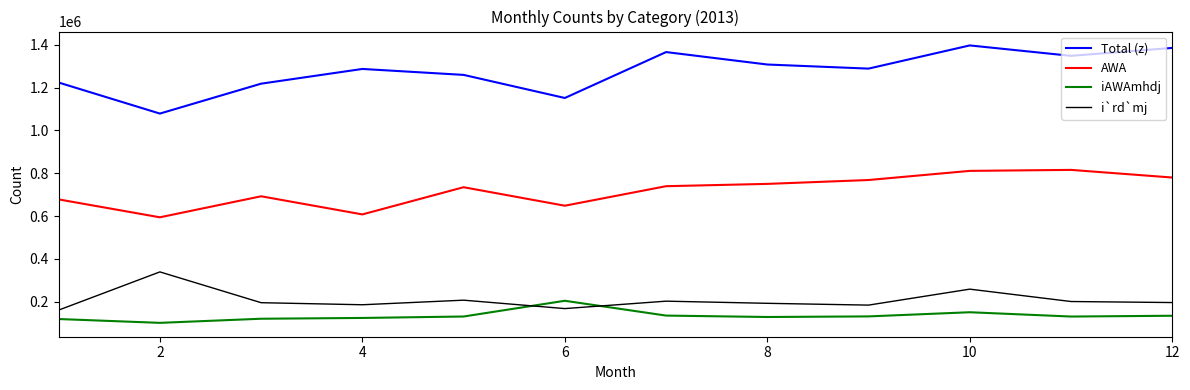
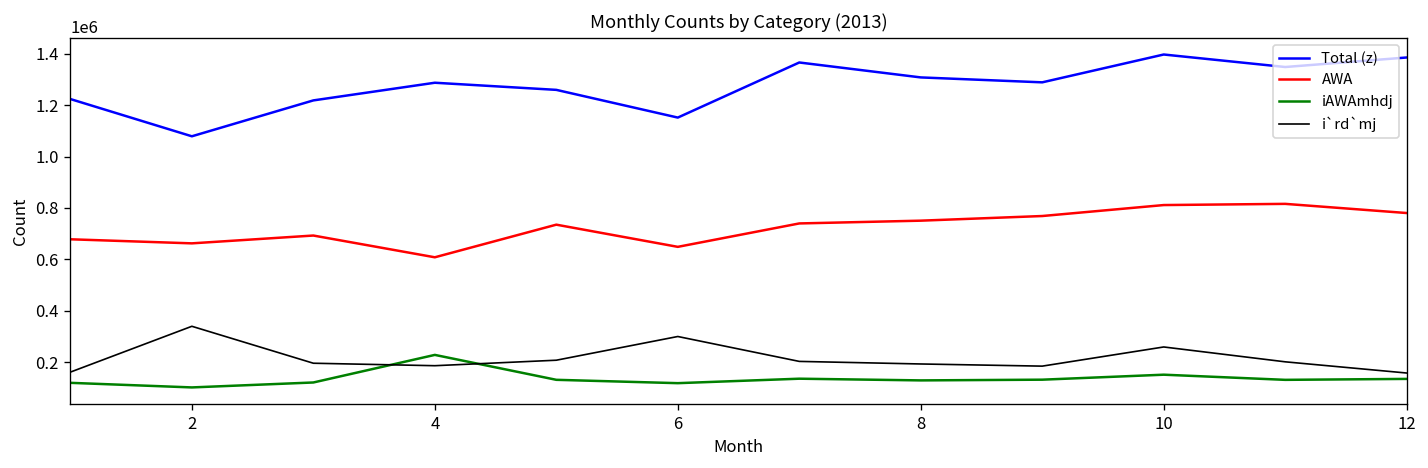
  {
    "Total (z)": {
      "2": 1080000,
      "4": 1290000,
      "6": 1150000,
      "8": 1310000,
      "10": 1400000,
      "12": 1390000
    },
    "AWA": {
-     "2": 590000,
+     "2": 660000,
      "4": 610000,
      "6": 650000,
      "8": 750000,
      "10": 810000,
      "12": 780000
    },
    "iAWAmhdj": {
      "2": 100000,
-     "4": 120000,
-     "6": 200000,
+     "4": 230000,
+     "6": 120000,
      "8": 130000,
      "10": 150000,
      "12": 130000
    },
    "i`rd`mj": {
      "2": 340000,
      "4": 190000,
-     "6": 170000,
+     "6": 300000,
      "8": 190000,
      "10": 260000,
-     "12": 200000
+     "12": 160000
    }
  }
